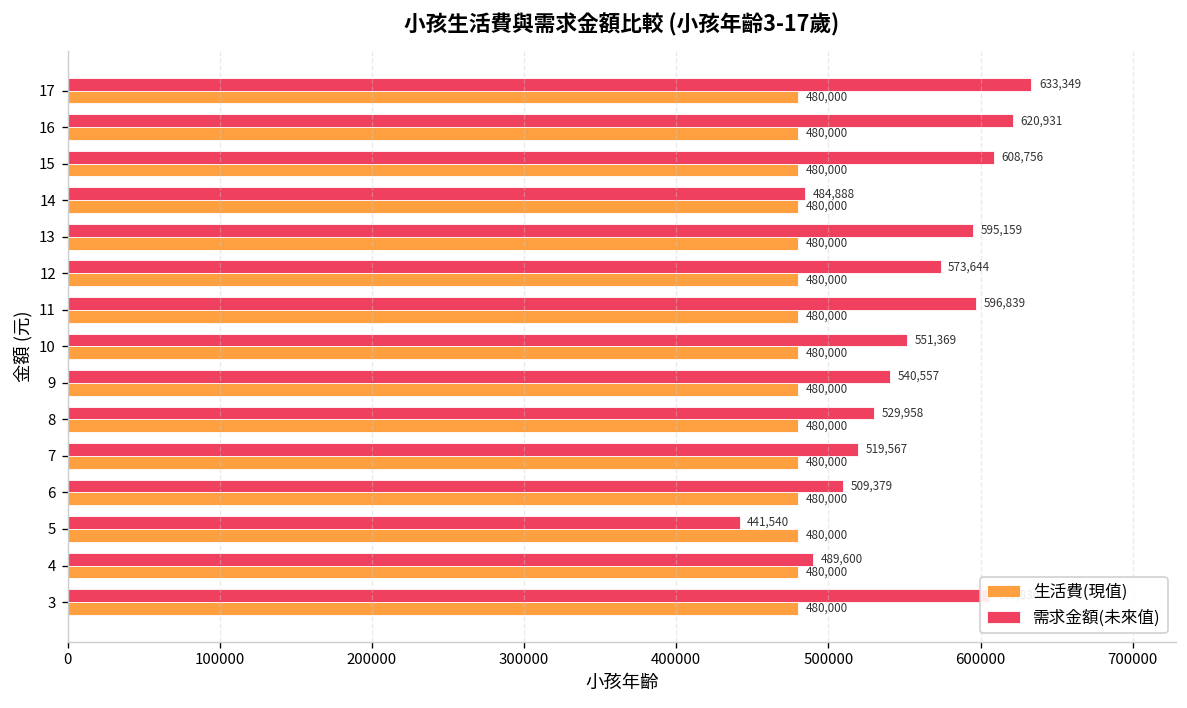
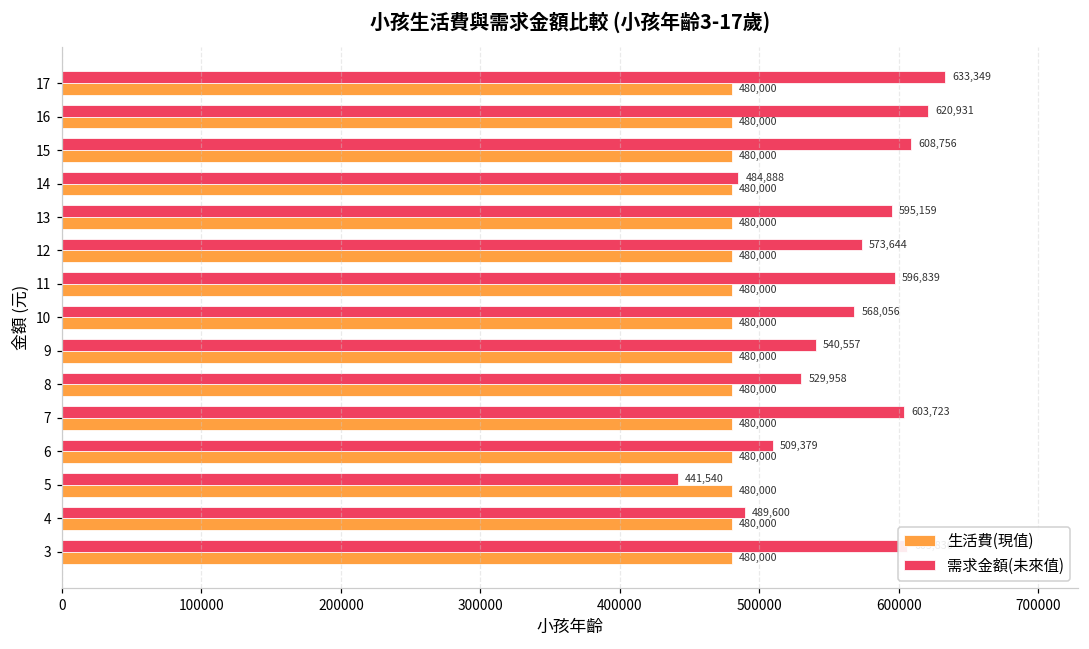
  {
    "生活費(現值)": {
      "17": "480,000",
      "16": "480,000",
      "15": "480,000",
      "14": "480,000",
      "13": "480,000",
      "12": "480,000",
      "11": "480,000",
      "10": "480,000",
      "9": "480,000",
      "8": "480,000",
      "7": "480,000",
      "6": "480,000",
      "5": "480,000",
      "4": "480,000",
      "3": "480,000"
    },
    "需求金額(未來值)": {
      "16": "620,931",
      "15": "608,756",
      "12": "573,644",
      "11": "596,839",
-     "10": "551,369",
-     "7": "519,567",
+     "10": "568,056",
+     "7": "603,723",
      "5": "441,540",
      "4": "489,600"
    }
  }
